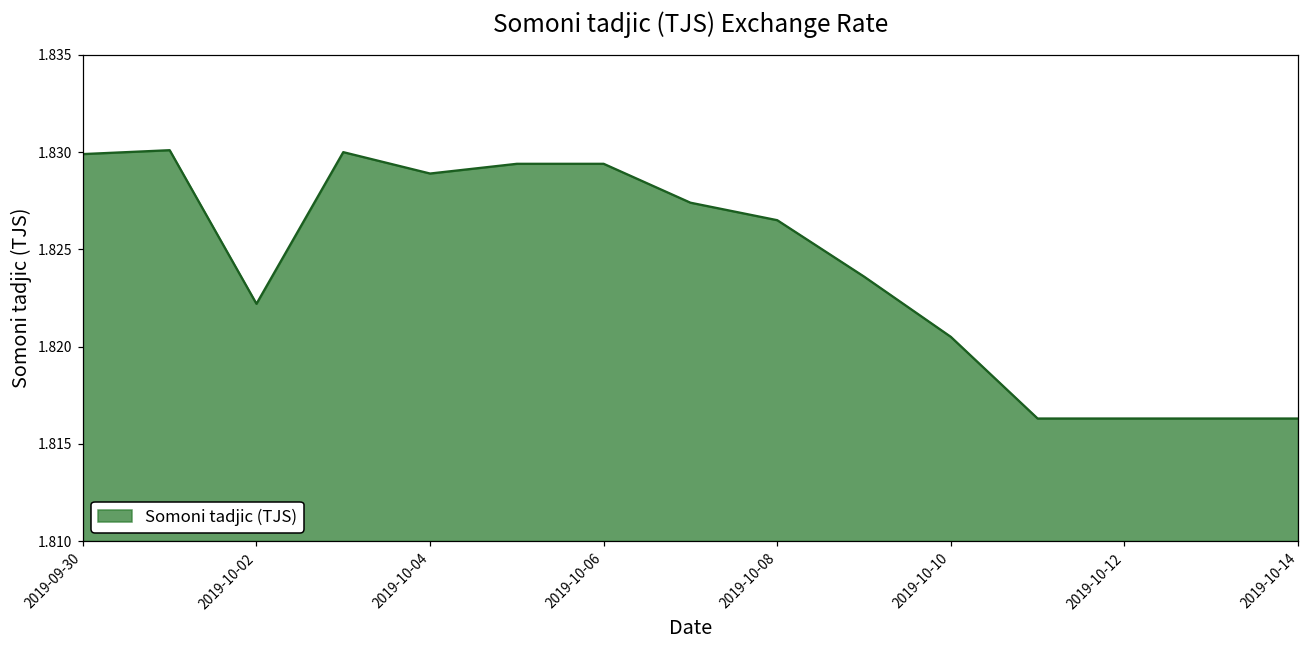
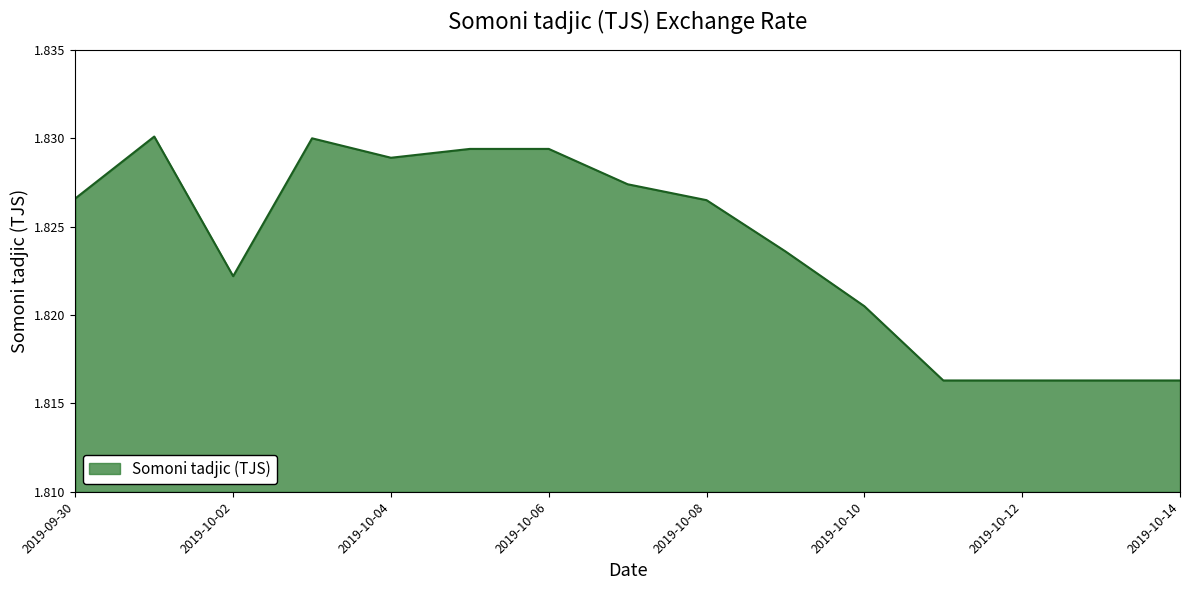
  {
-   "2019-09-30": 1.8299,
+   "2019-09-30": 1.8266,
    "2019-10-02": 1.8222,
    "2019-10-04": 1.8289,
    "2019-10-06": 1.8294,
    "2019-10-08": 1.8265,
    "2019-10-10": 1.8205,
    "2019-10-12": 1.8163,
    "2019-10-14": 1.8163
  }
